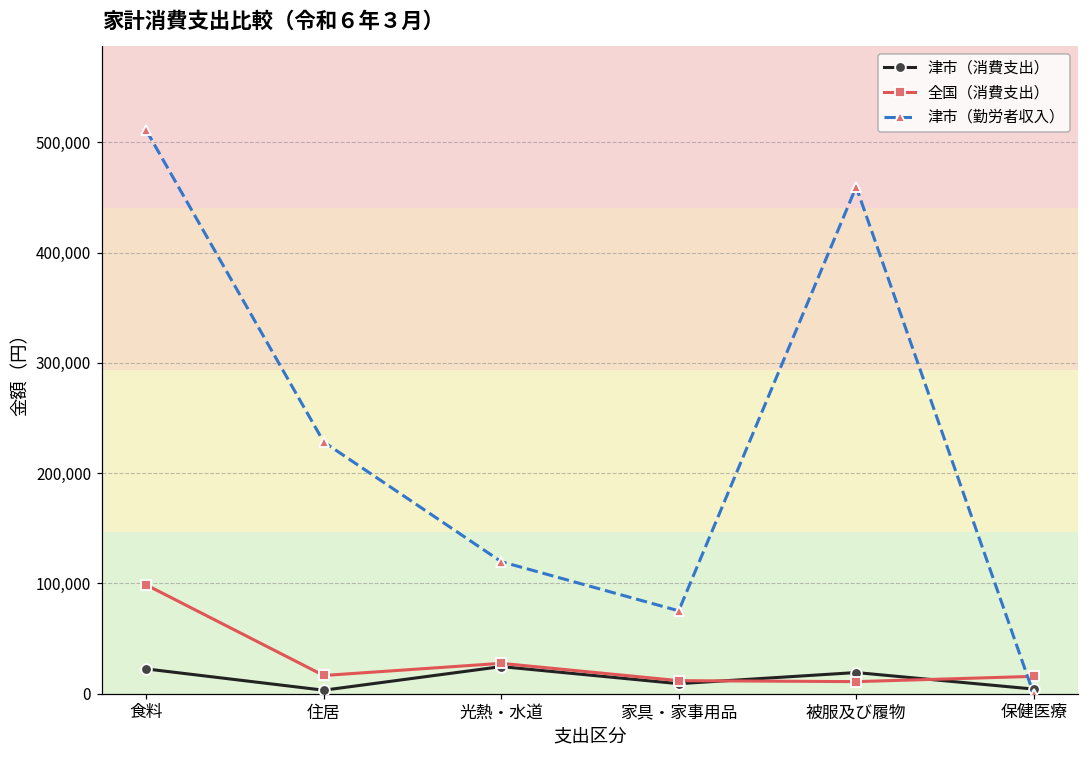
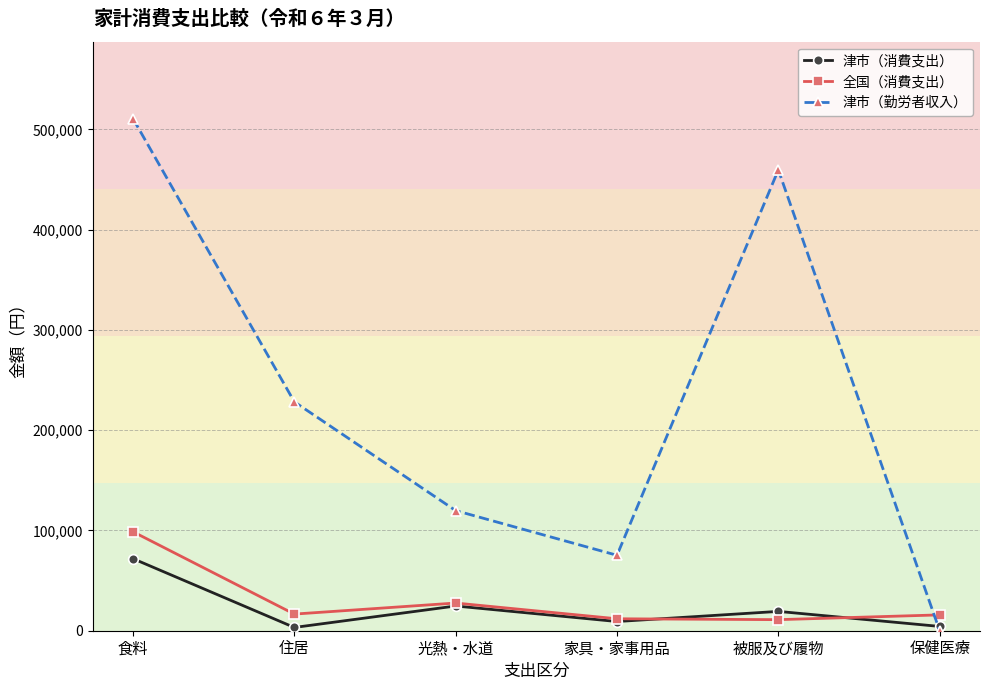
  {
    "津市（消費支出）": {
-     "食料": "23,000",
+     "食料": "72,000",
      "住居": "3,000",
      "光熱・水道": "25,000",
      "家具・家事用品": "9,000",
      "被服及び履物": "19,000",
      "保健医療": "4,000"
    },
    "全国（消費支出）": {
      "食料": "99,000",
      "住居": "17,000",
      "光熱・水道": "28,000",
      "家具・家事用品": "12,000",
      "被服及び履物": "11,000",
      "保健医療": "16,000"
    },
    "津市（勤労者収入）": {
      "食料": "511,000",
      "住居": "228,000",
      "光熱・水道": "120,000",
      "家具・家事用品": "75,000",
      "被服及び履物": "460,000",
      "保健医療": "0"
    }
  }
